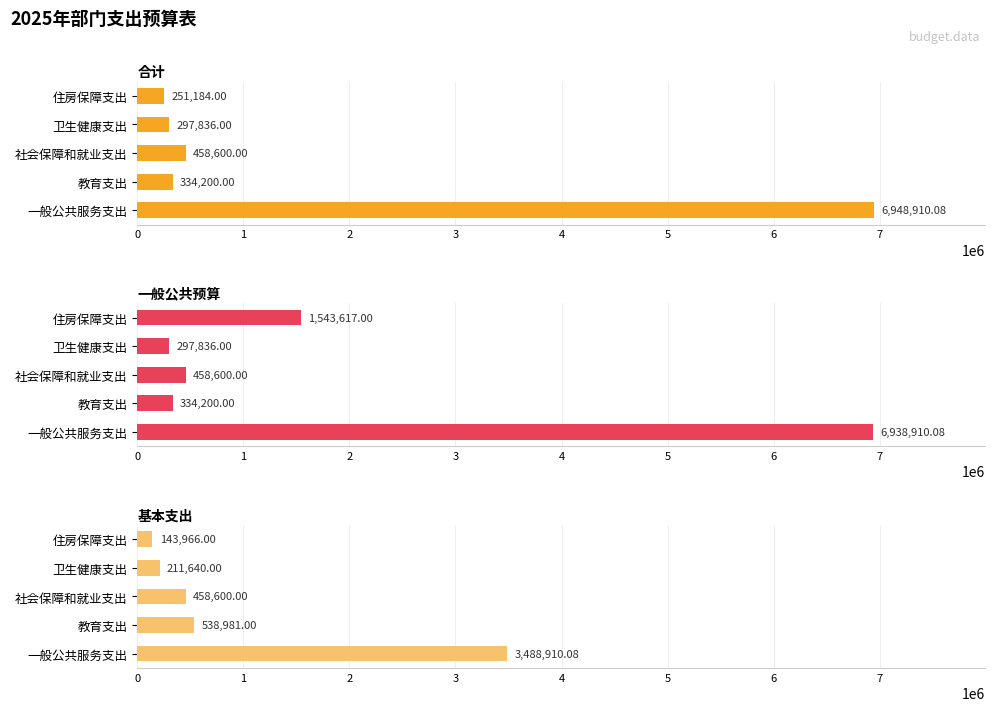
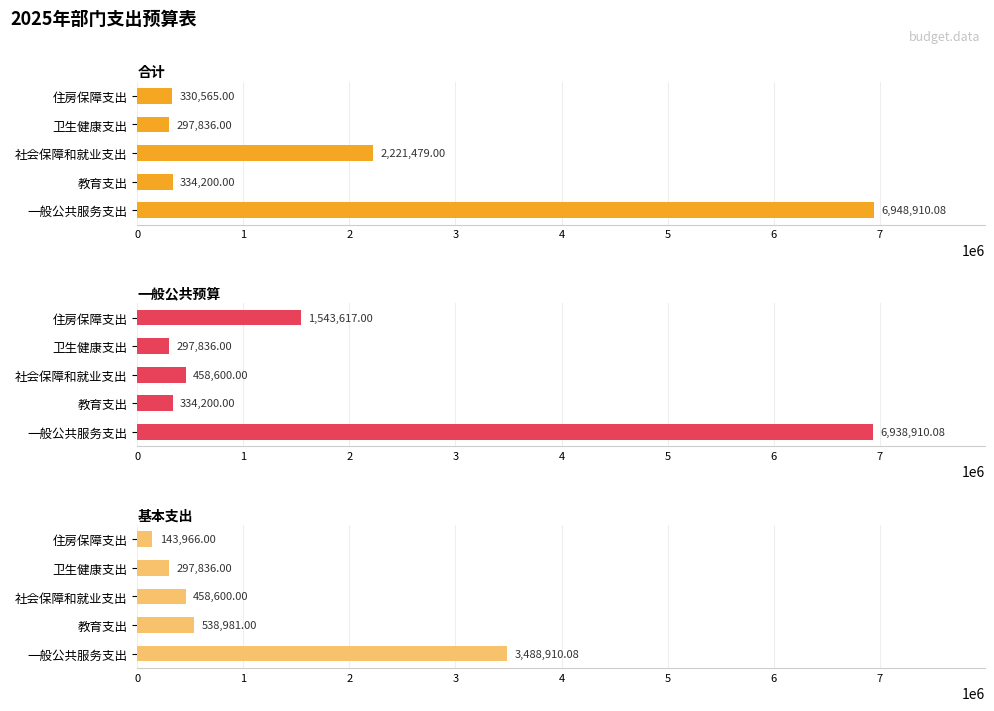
  {
    "合计": {
-     "住房保障支出": "251,184.00",
+     "住房保障支出": "330,565.00",
      "卫生健康支出": "297,836.00",
-     "社会保障和就业支出": "458,600.00",
+     "社会保障和就业支出": "2,221,479.00",
      "教育支出": "334,200.00",
      "一般公共服务支出": "6,948,910.08"
    },
    "一般公共预算": {
      "住房保障支出": "1,543,617.00",
      "卫生健康支出": "297,836.00",
      "社会保障和就业支出": "458,600.00",
      "教育支出": "334,200.00",
      "一般公共服务支出": "6,938,910.08"
    },
    "基本支出": {
      "住房保障支出": "143,966.00",
-     "卫生健康支出": "211,640.00",
+     "卫生健康支出": "297,836.00",
      "社会保障和就业支出": "458,600.00",
      "教育支出": "538,981.00",
      "一般公共服务支出": "3,488,910.08"
    }
  }
